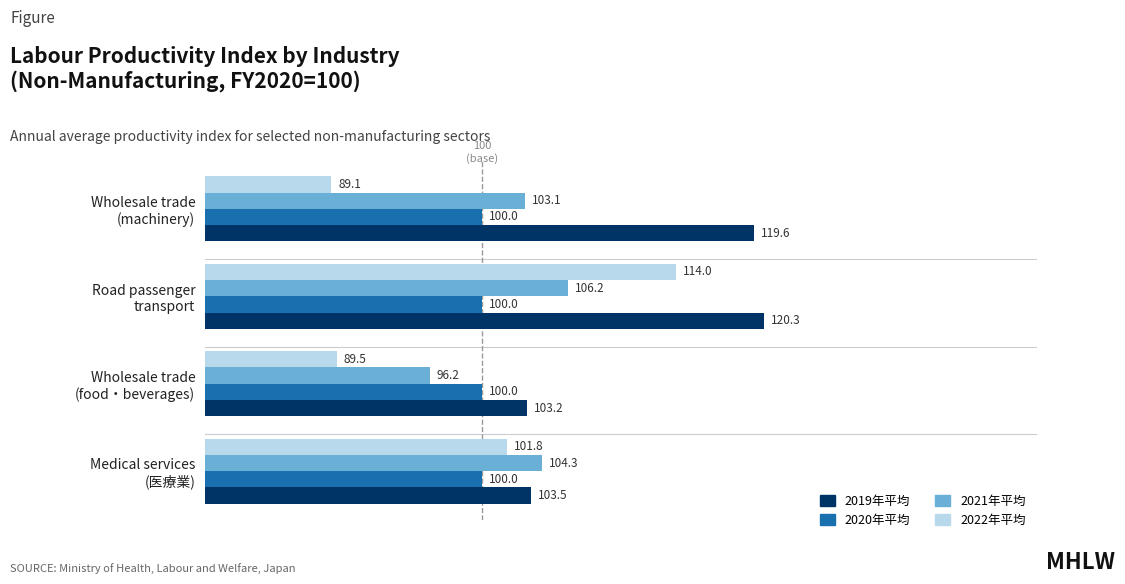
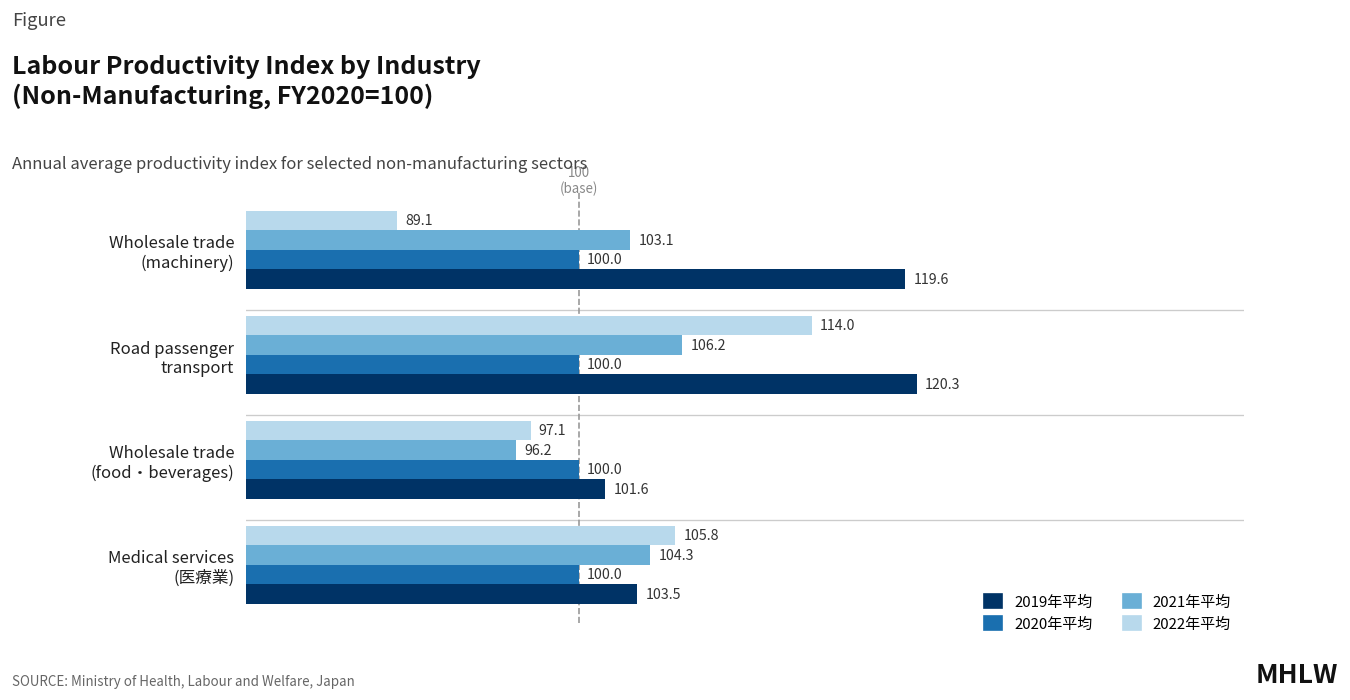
  {
    "2019年平均": {
      "Wholesale trade (machinery)": 119.6,
      "Road passenger transport": 120.3,
-     "Wholesale trade (food・beverages)": 103.2,
+     "Wholesale trade (food・beverages)": 101.6,
      "Medical services (医療業)": 103.5
    },
    "2020年平均": {
      "Wholesale trade (machinery)": 100.0,
      "Road passenger transport": 100.0,
      "Wholesale trade (food・beverages)": 100.0,
      "Medical services (医療業)": 100.0
    },
    "2021年平均": {
      "Wholesale trade (machinery)": 103.1,
      "Road passenger transport": 106.2,
      "Wholesale trade (food・beverages)": 96.2,
      "Medical services (医療業)": 104.3
    },
    "2022年平均": {
      "Wholesale trade (machinery)": 89.1,
      "Road passenger transport": 114.0,
-     "Wholesale trade (food・beverages)": 89.5,
-     "Medical services (医療業)": 101.8
+     "Wholesale trade (food・beverages)": 97.1,
+     "Medical services (医療業)": 105.8
    }
  }
